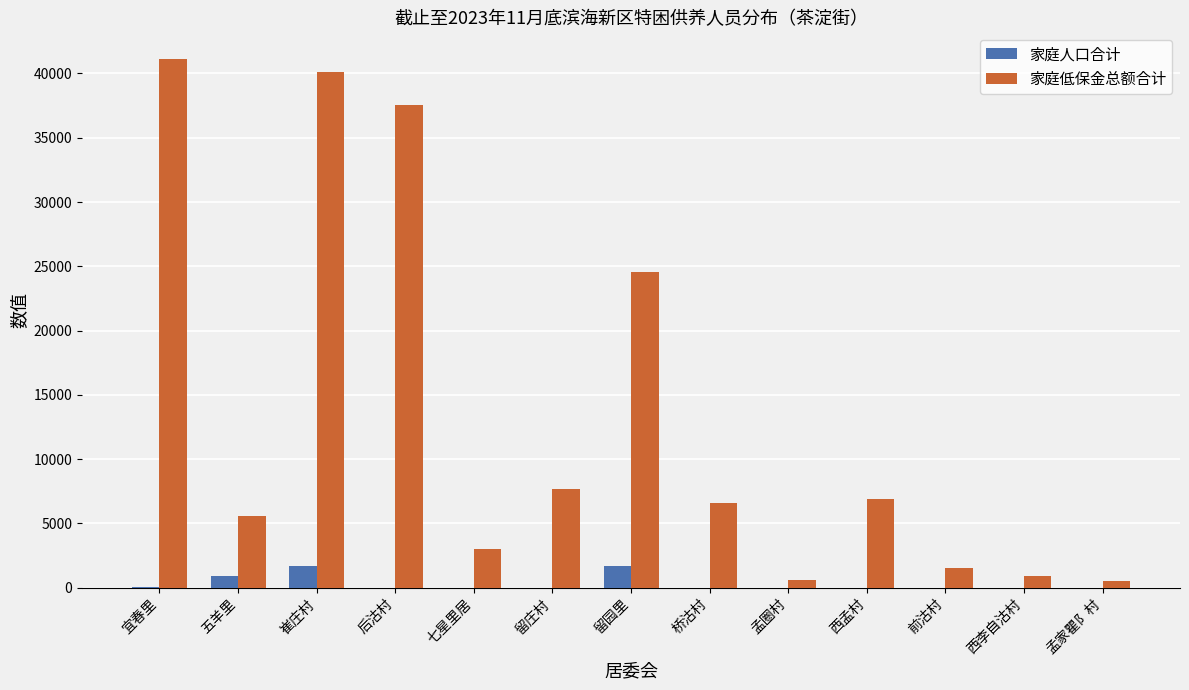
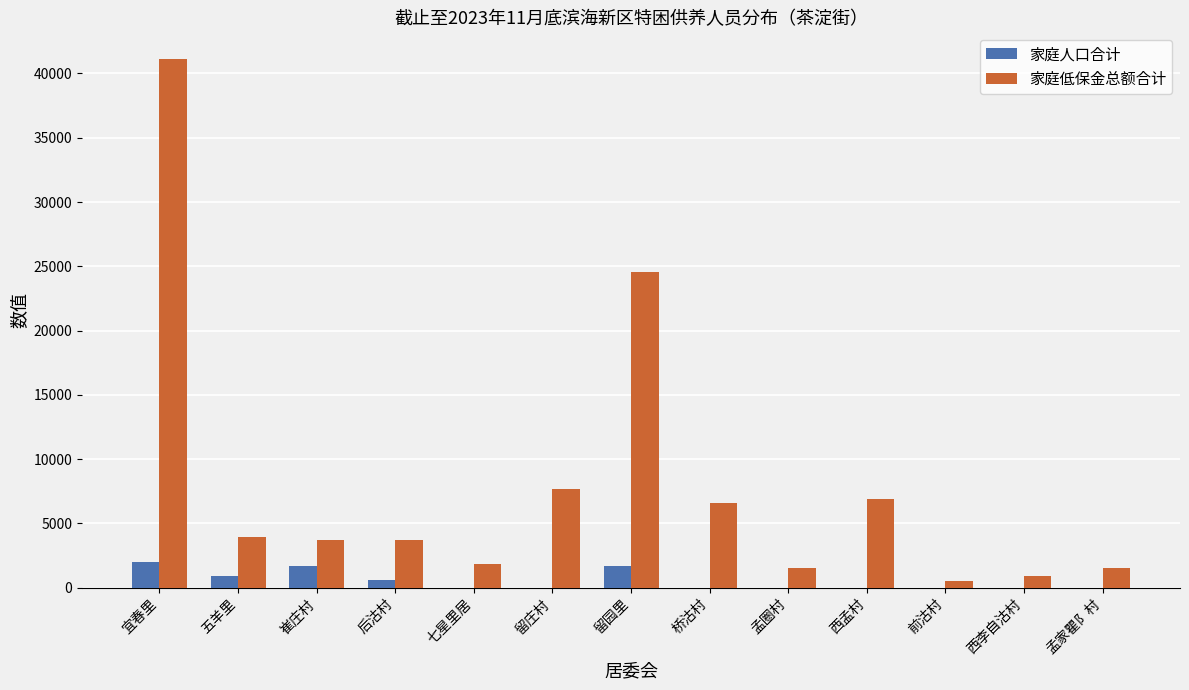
  {
    "家庭人口合计": {
-     "宜春里": 0,
+     "宜春里": 2000,
      "五羊里": 900,
      "崔庄村": 1700,
-     "后沽村": 0,
+     "后沽村": 600,
      "留园里": 1700
    },
    "家庭低保金总额合计": {
      "宜春里": 41100,
-     "五羊里": 5600,
-     "崔庄村": 40100,
-     "后沽村": 37500,
-     "七星里居": 3000,
+     "五羊里": 4000,
+     "崔庄村": 3700,
+     "后沽村": 3700,
+     "七星里居": 1900,
      "留庄村": 7700,
      "留园里": 24500,
      "桥沽村": 6600,
-     "孟圈村": 600,
+     "孟圈村": 1500,
      "西孟村": 6900,
-     "前沽村": 1500,
+     "前沽村": 500,
      "西李自沽村": 900,
-     "孟家瞿阝村": 500
+     "孟家瞿阝村": 1500
    }
  }
